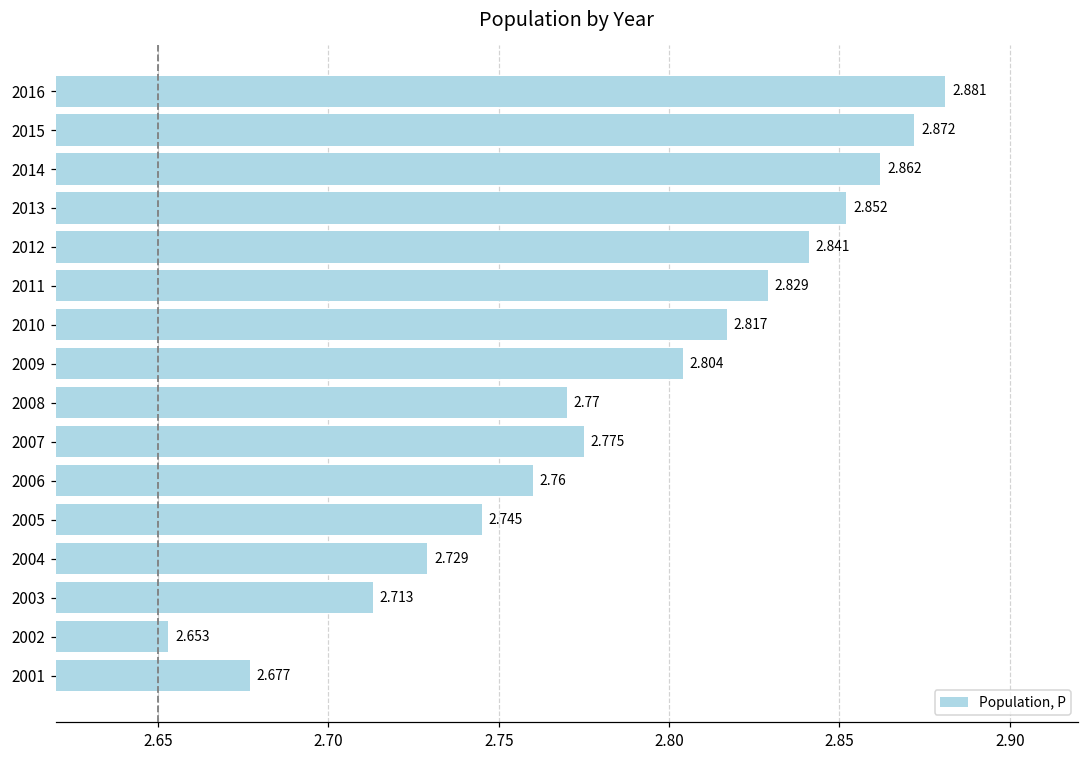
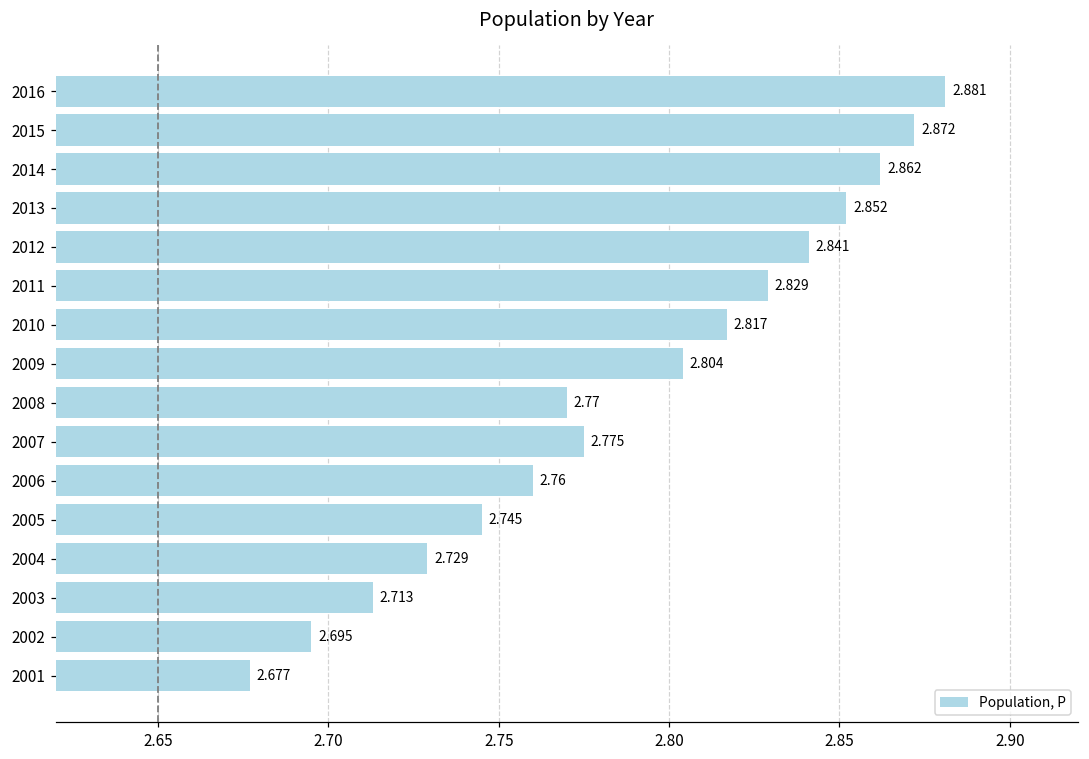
  {
    "2016": 2.881,
    "2015": 2.872,
    "2014": 2.862,
    "2013": 2.852,
    "2012": 2.841,
    "2011": 2.829,
    "2010": 2.817,
    "2009": 2.804,
    "2008": 2.77,
    "2007": 2.775,
    "2006": 2.76,
    "2005": 2.745,
    "2004": 2.729,
    "2003": 2.713,
-   "2002": 2.653,
+   "2002": 2.695,
    "2001": 2.677
  }
